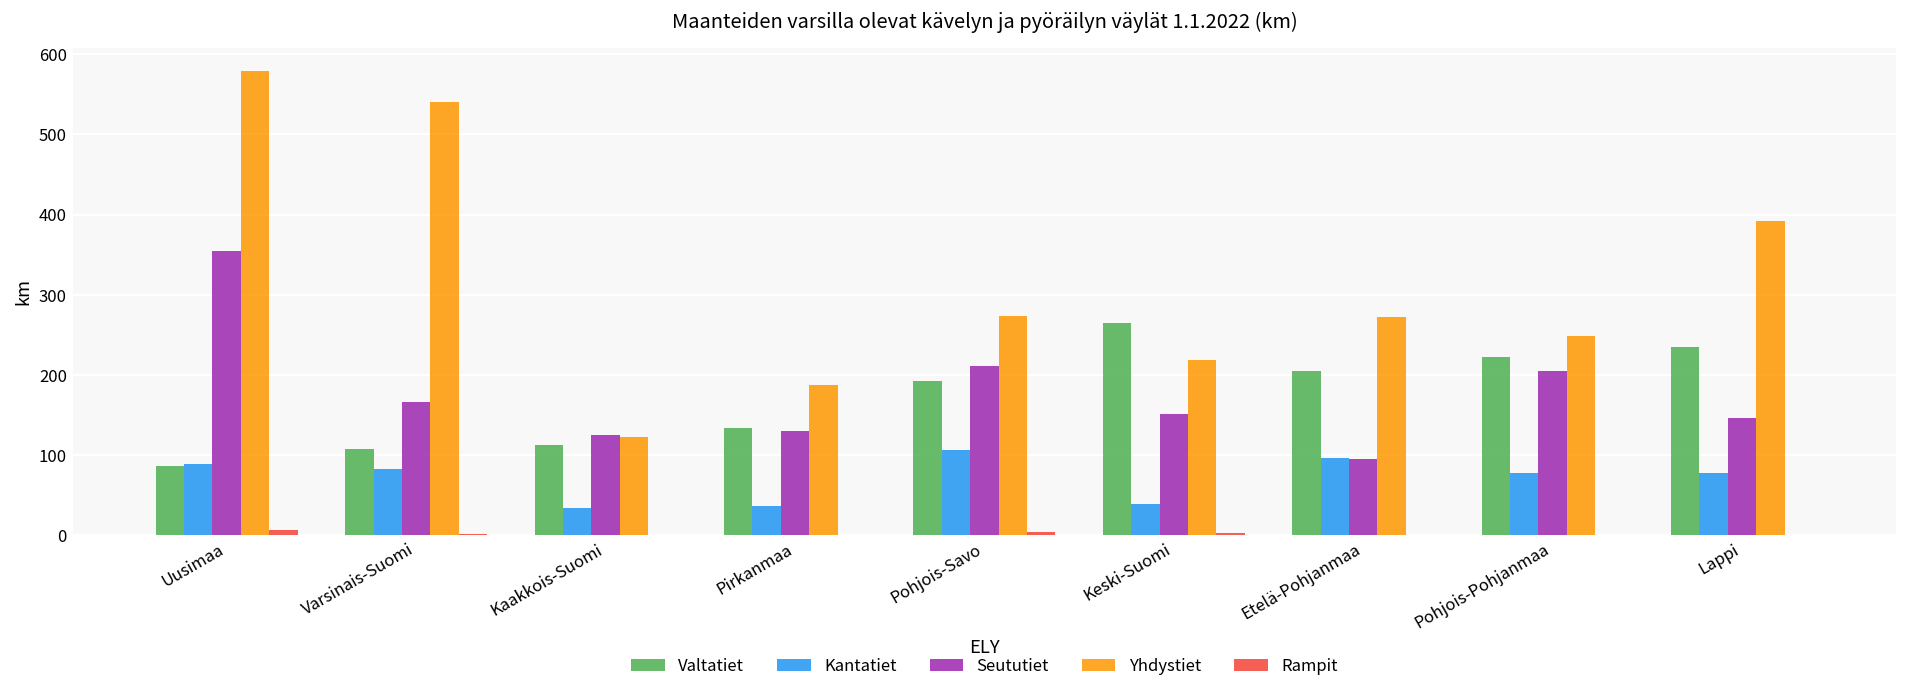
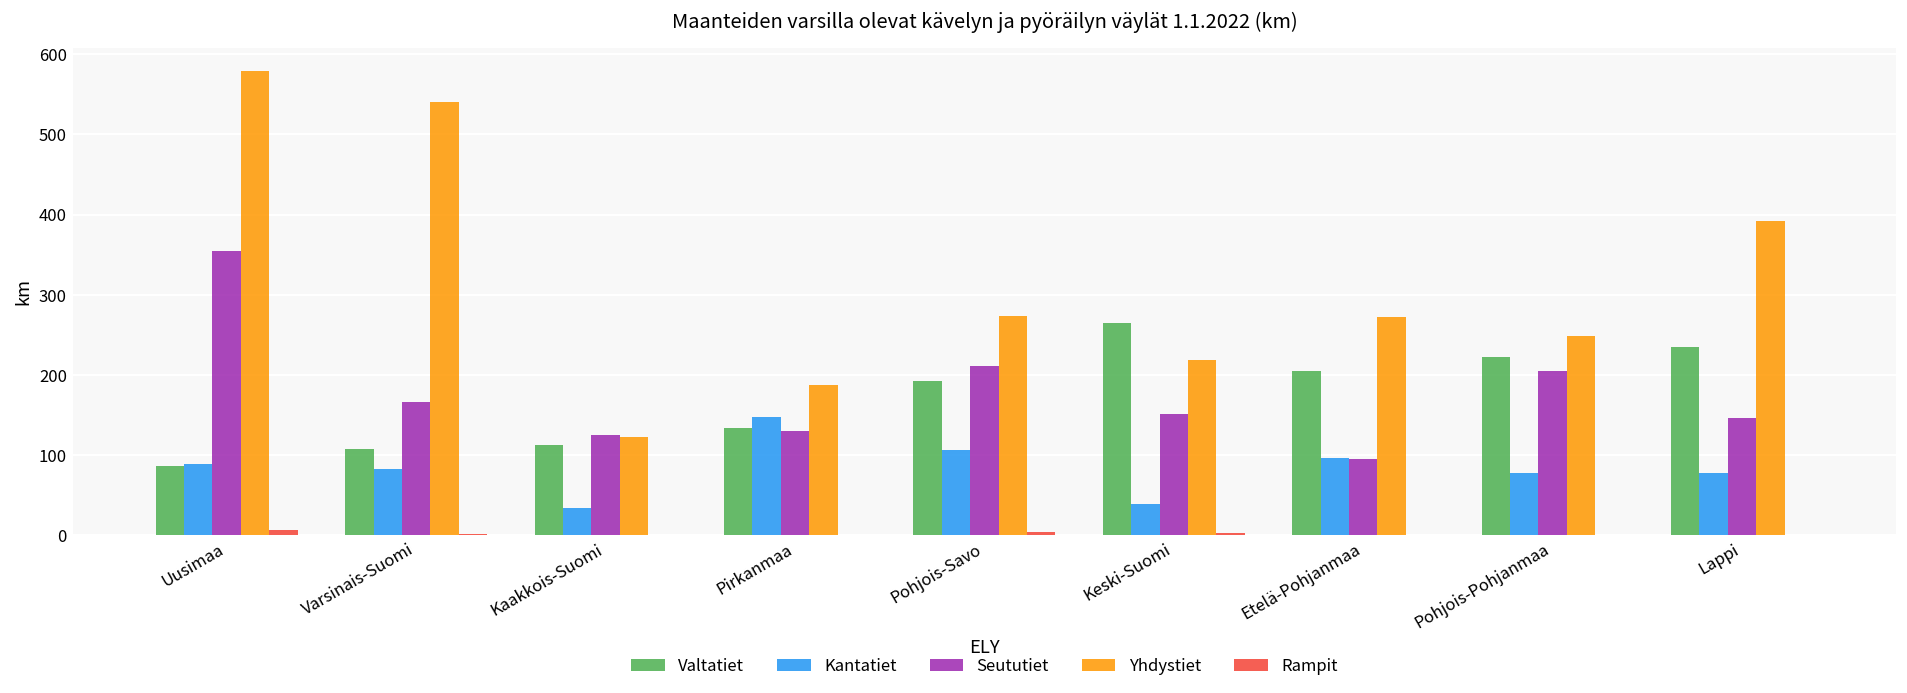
  {
    "Valtatiet": {
      "Uusimaa": 90,
      "Varsinais-Suomi": 110,
      "Kaakkois-Suomi": 110,
      "Pirkanmaa": 130,
      "Pohjois-Savo": 190,
      "Keski-Suomi": 270,
      "Etelä-Pohjanmaa": 200,
      "Pohjois-Pohjanmaa": 220,
      "Lappi": 240
    },
    "Kantatiet": {
      "Uusimaa": 90,
      "Varsinais-Suomi": 80,
      "Kaakkois-Suomi": 30,
-     "Pirkanmaa": 40,
+     "Pirkanmaa": 150,
      "Pohjois-Savo": 110,
      "Keski-Suomi": 40,
      "Etelä-Pohjanmaa": 100,
      "Pohjois-Pohjanmaa": 80,
      "Lappi": 80
    },
    "Seututiet": {
      "Uusimaa": 350,
      "Varsinais-Suomi": 170,
      "Kaakkois-Suomi": 120,
      "Pirkanmaa": 130,
      "Pohjois-Savo": 210,
      "Keski-Suomi": 150,
      "Etelä-Pohjanmaa": 90,
      "Pohjois-Pohjanmaa": 200,
      "Lappi": 150
    },
    "Yhdystiet": {
      "Uusimaa": 580,
      "Varsinais-Suomi": 540,
      "Kaakkois-Suomi": 120,
      "Pirkanmaa": 190,
      "Pohjois-Savo": 270,
      "Keski-Suomi": 220,
      "Etelä-Pohjanmaa": 270,
      "Pohjois-Pohjanmaa": 250,
      "Lappi": 390
    },
    "Rampit": {
      "Uusimaa": 10
    }
  }
